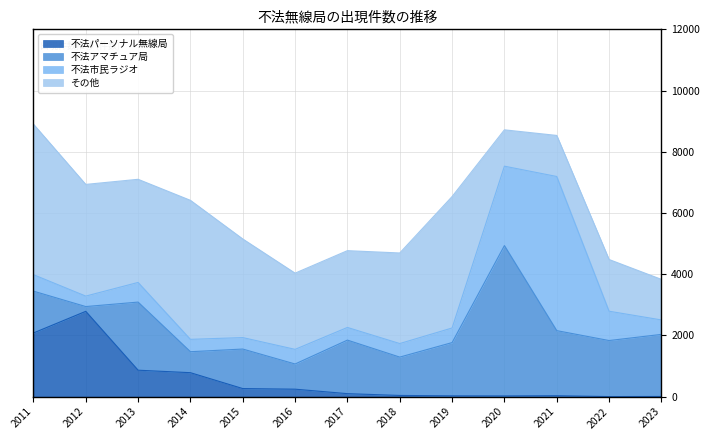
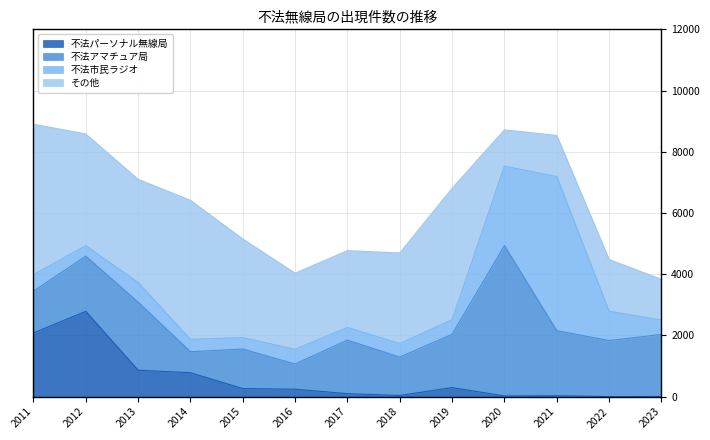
  {
    "不法パーソナル無線局": {
      "2011": 2100,
      "2012": 2800,
      "2013": 900,
      "2014": 800,
      "2015": 300,
      "2016": 200,
      "2017": 100,
      "2018": 0,
-     "2019": 0,
+     "2019": 300,
      "2020": 0,
      "2021": 0,
      "2022": 0,
      "2023": 0
    },
    "不法アマチュア局": {
      "2011": 1400,
-     "2012": 200,
+     "2012": 1800,
      "2013": 2200,
      "2014": 700,
      "2015": 1300,
      "2016": 800,
      "2017": 1700,
      "2018": 1300,
      "2019": 1700,
      "2020": 4900,
      "2021": 2100,
      "2022": 1800,
      "2023": 2000
    }
  }
